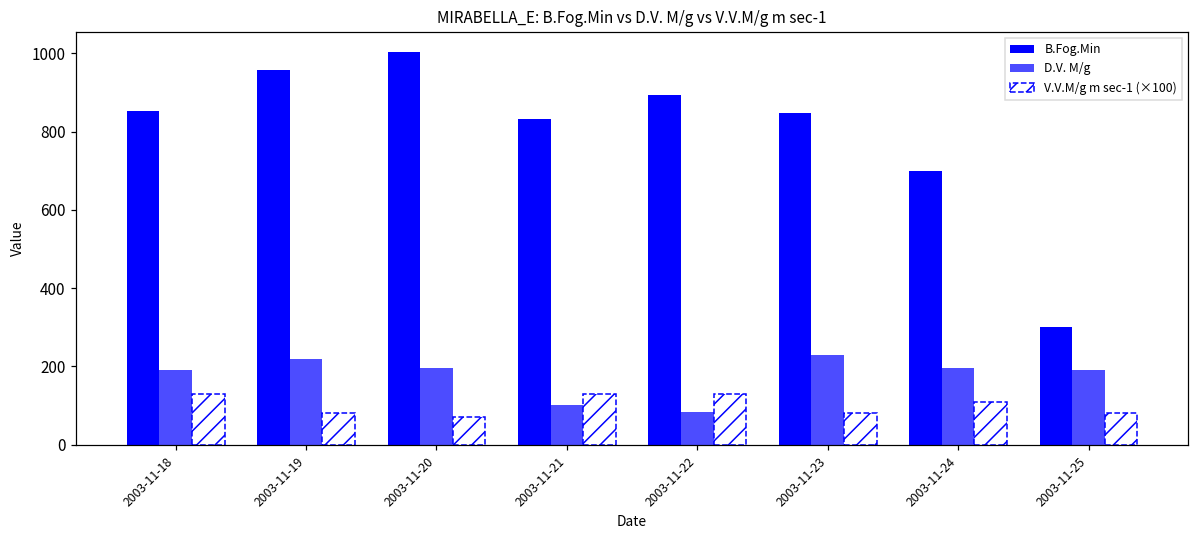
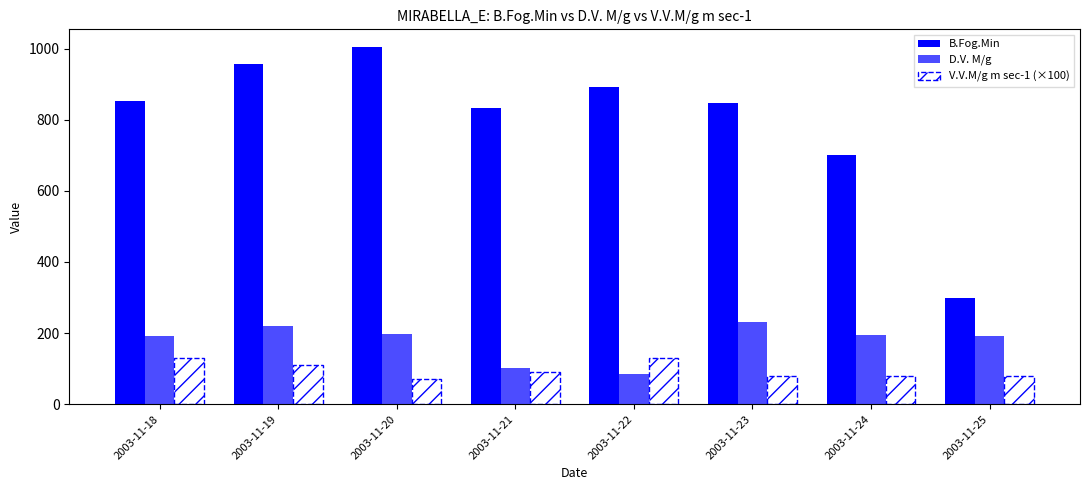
  {
    "V.V.M/g m sec-1 (×100)": {
      "2003-11-18": 130,
-     "2003-11-19": 80,
+     "2003-11-19": 110,
      "2003-11-20": 70,
-     "2003-11-21": 130,
+     "2003-11-21": 90,
      "2003-11-22": 130,
      "2003-11-23": 80,
-     "2003-11-24": 110,
+     "2003-11-24": 80,
      "2003-11-25": 80
    }
  }
